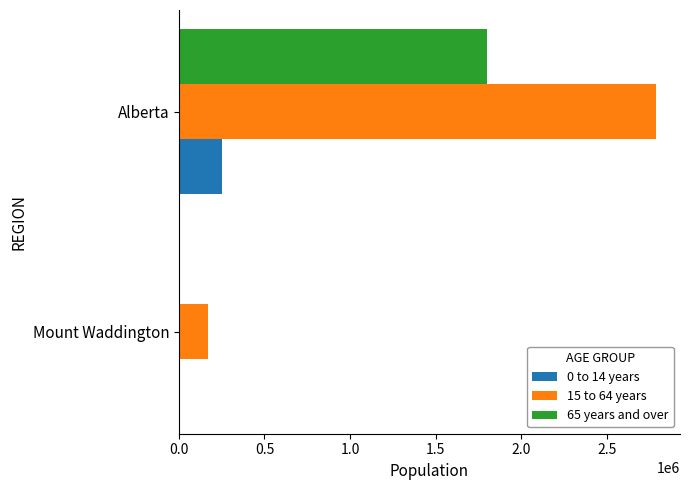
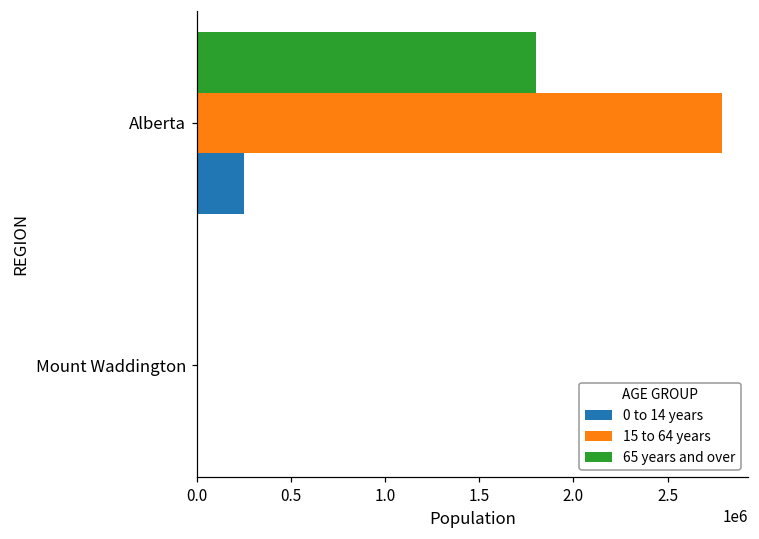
  {
    "0 to 14 years": {
      "Alberta": 250000
    },
    "15 to 64 years": {
      "Alberta": 2790000,
-     "Mount Waddington": 170000
+     "Mount Waddington": 0
    },
    "65 years and over": {
      "Alberta": 1800000
    }
  }
